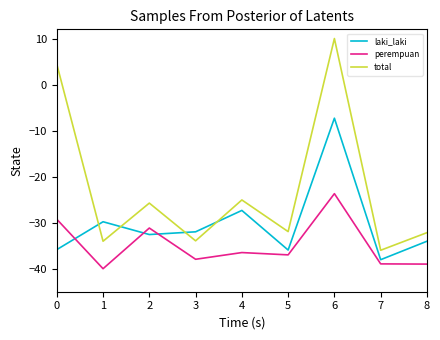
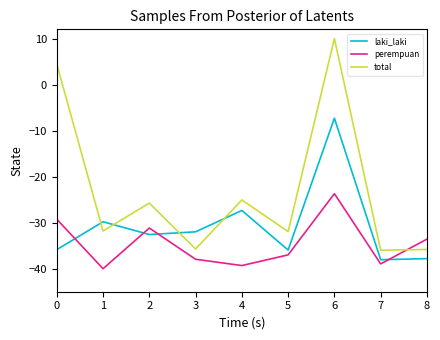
  {
    "laki_laki": {
      "0": -36,
      "1": -30,
      "2": -33,
      "3": -32,
      "4": -27,
      "5": -36,
      "6": -7,
      "7": -38,
-     "8": -34
+     "8": -38
    },
    "perempuan": {
      "0": -29,
      "1": -40,
      "2": -31,
      "3": -38,
-     "4": -36,
+     "4": -39,
      "5": -37,
      "6": -24,
      "7": -39,
-     "8": -39
+     "8": -34
    },
    "total": {
      "0": 4,
-     "1": -34,
+     "1": -32,
      "2": -26,
-     "3": -34,
+     "3": -36,
      "4": -25,
      "5": -32,
      "6": 10,
      "7": -36,
-     "8": -32
+     "8": -36
    }
  }
